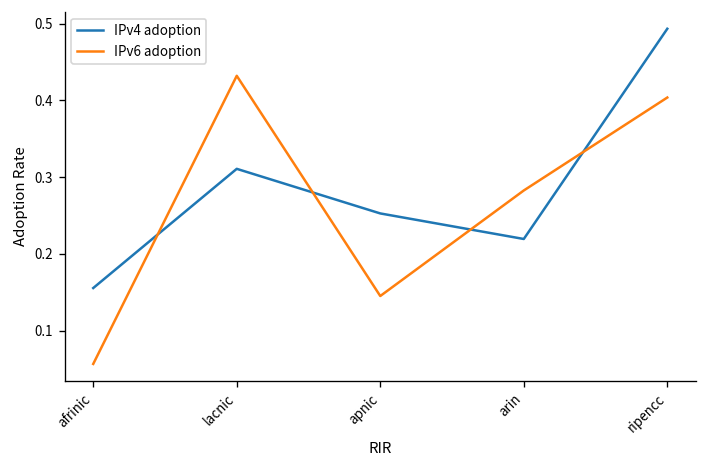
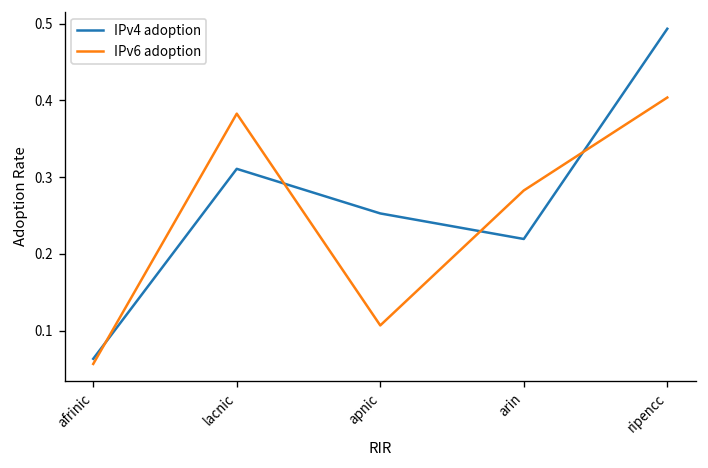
  {
    "IPv4 adoption": {
-     "afrinic": 0.16,
+     "afrinic": 0.06,
      "lacnic": 0.31,
      "apnic": 0.25,
      "arin": 0.22,
      "ripencc": 0.49
    },
    "IPv6 adoption": {
      "afrinic": 0.06,
-     "lacnic": 0.43,
-     "apnic": 0.15,
+     "lacnic": 0.38,
+     "apnic": 0.11,
      "arin": 0.28,
      "ripencc": 0.40
    }
  }
